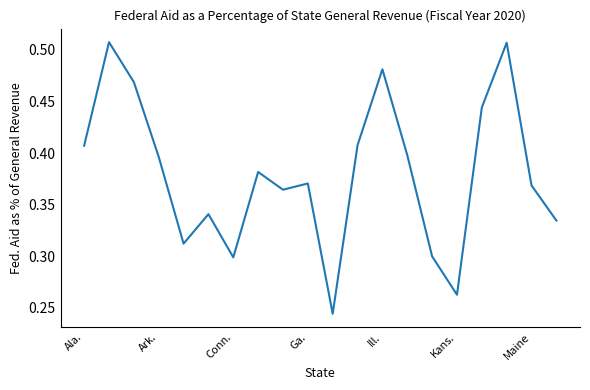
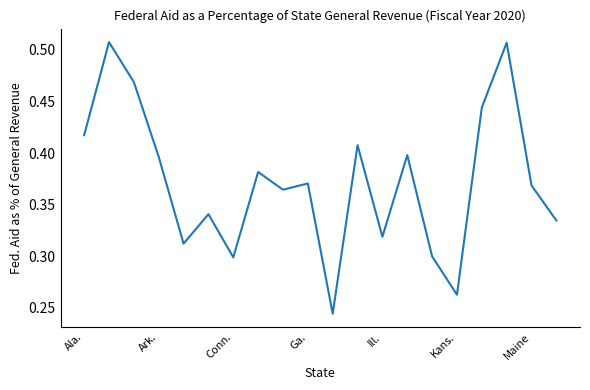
  {
-   "Ala.": 0.407,
+   "Ala.": 0.417,
    "Ark.": 0.396,
    "Conn.": 0.299,
    "Ga.": 0.371,
-   "Ill.": 0.481,
+   "Ill.": 0.319,
    "Kans.": 0.263,
    "Maine": 0.369
  }
